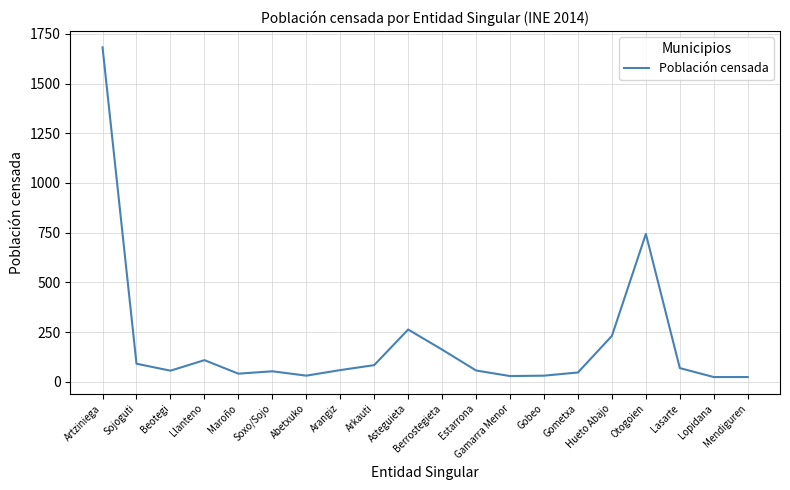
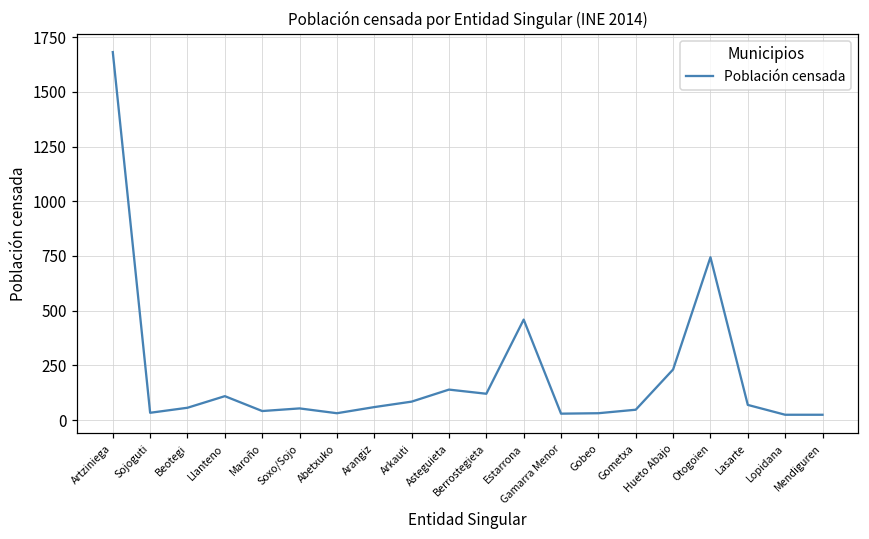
  {
    "Artziniega": 1680,
-   "Sojoguti": 90,
+   "Sojoguti": 30,
    "Beotegi": 60,
    "Llanteno": 110,
    "Maroño": 40,
    "Soxo/Sojo": 50,
    "Abetxuko": 30,
    "Arangiz": 60,
    "Arkauti": 80,
-   "Asteguieta": 260,
-   "Berrostegieta": 160,
-   "Estarrona": 60,
+   "Asteguieta": 140,
+   "Berrostegieta": 120,
+   "Estarrona": 460,
    "Gamarra Menor": 30,
    "Gobeo": 30,
    "Gometxa": 50,
    "Hueto Abajo": 230,
    "Otogoien": 740,
    "Lasarte": 70,
    "Lopidana": 20,
    "Mendiguren": 20
  }
